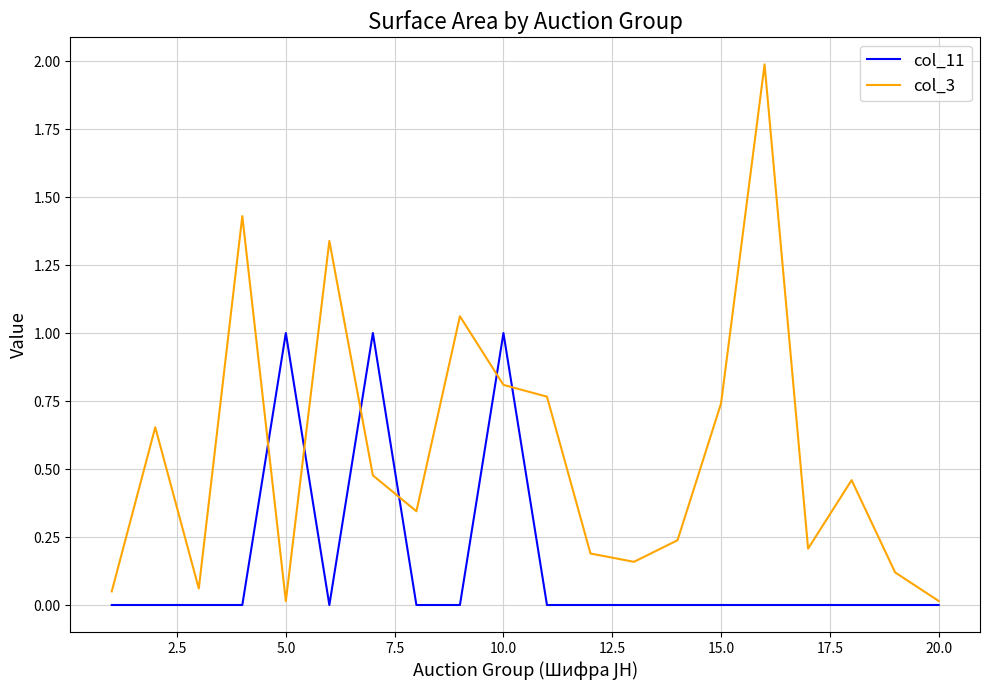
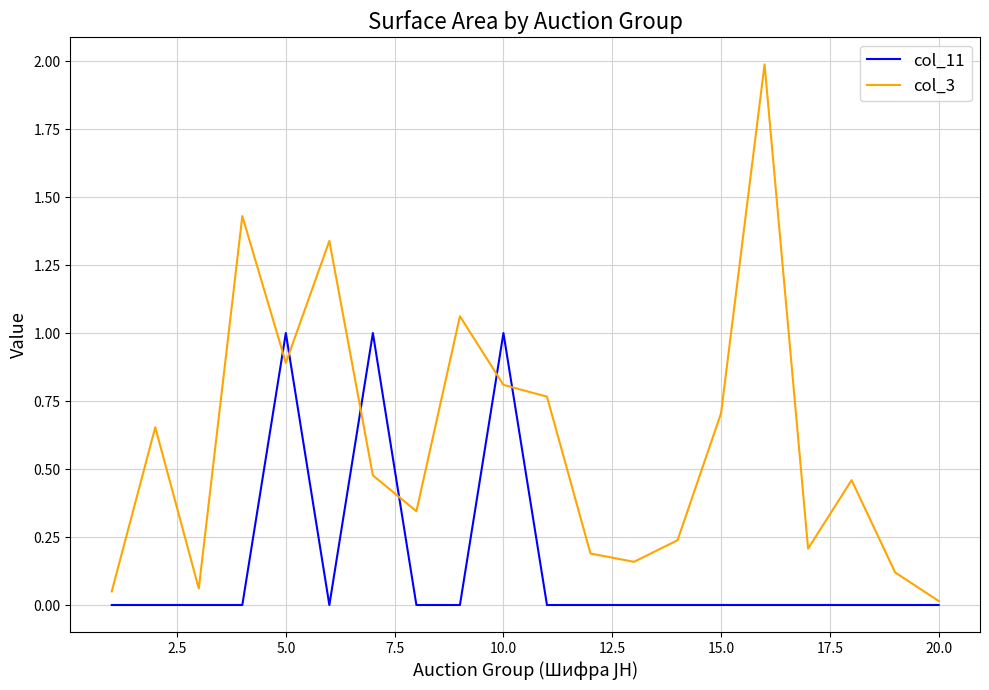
  {
    "col_11": {
      "5.0": 1.00,
      "10.0": 1.00,
      "15.0": 0.00,
      "20.0": 0.00
    },
    "col_3": {
-     "5.0": 0.01,
+     "5.0": 0.89,
      "10.0": 0.81,
-     "15.0": 0.74,
+     "15.0": 0.71,
      "20.0": 0.01
    }
  }
